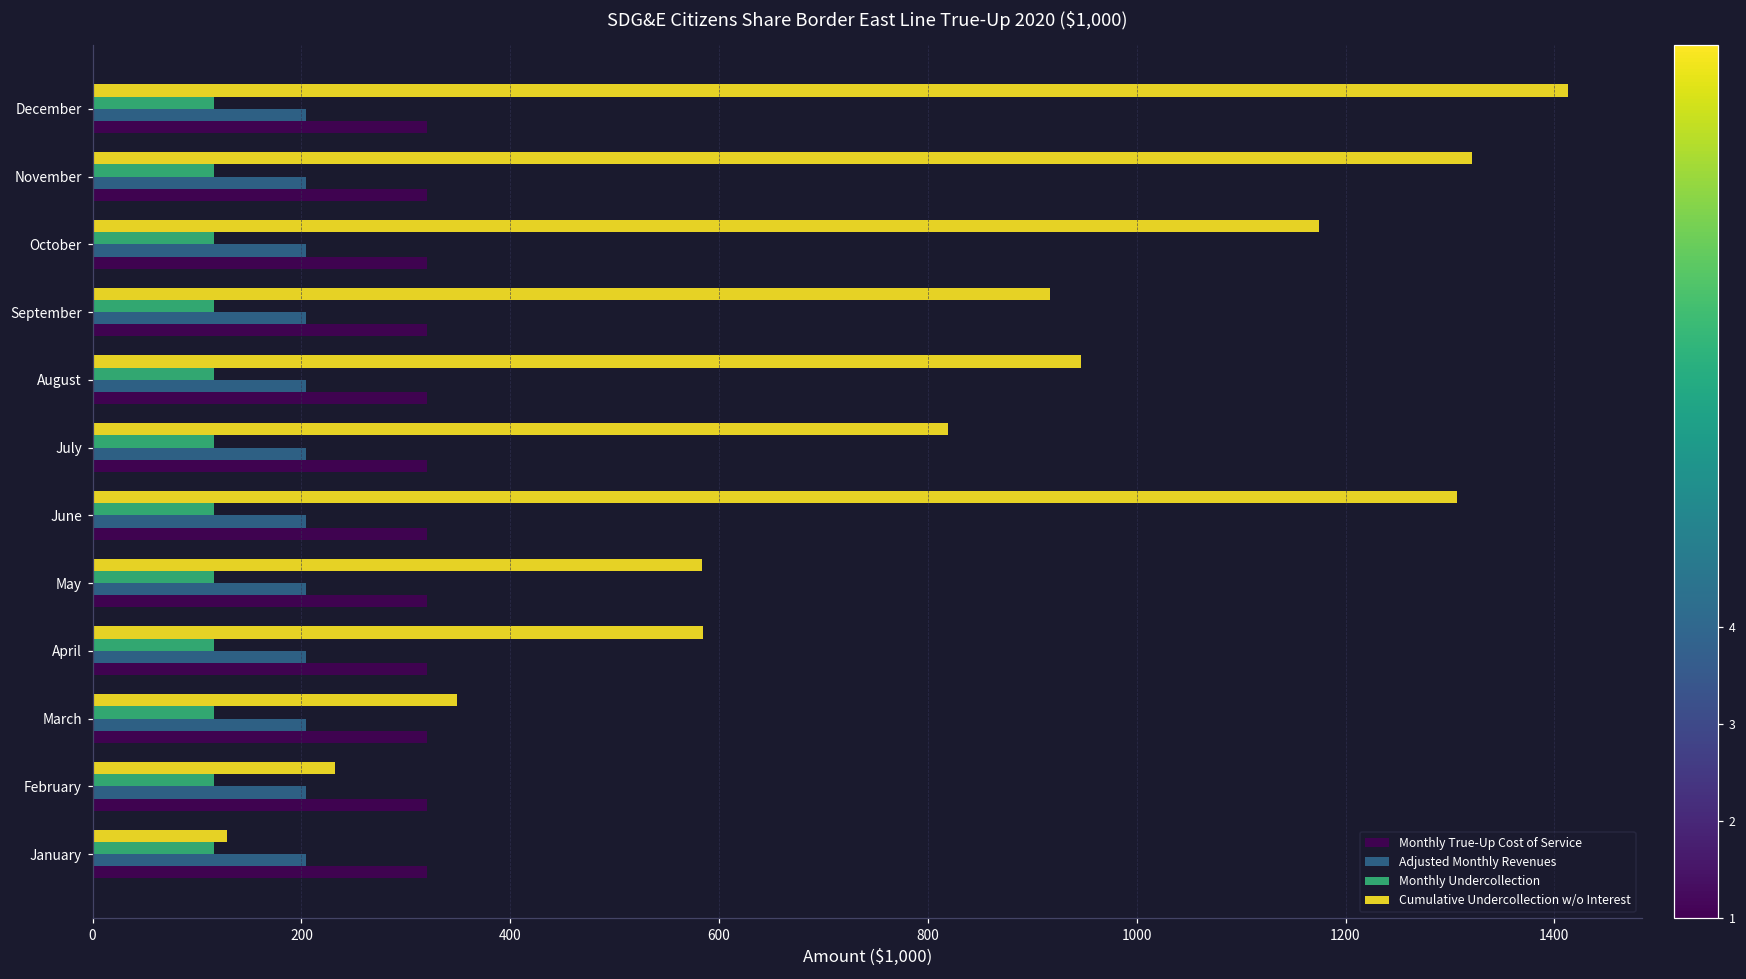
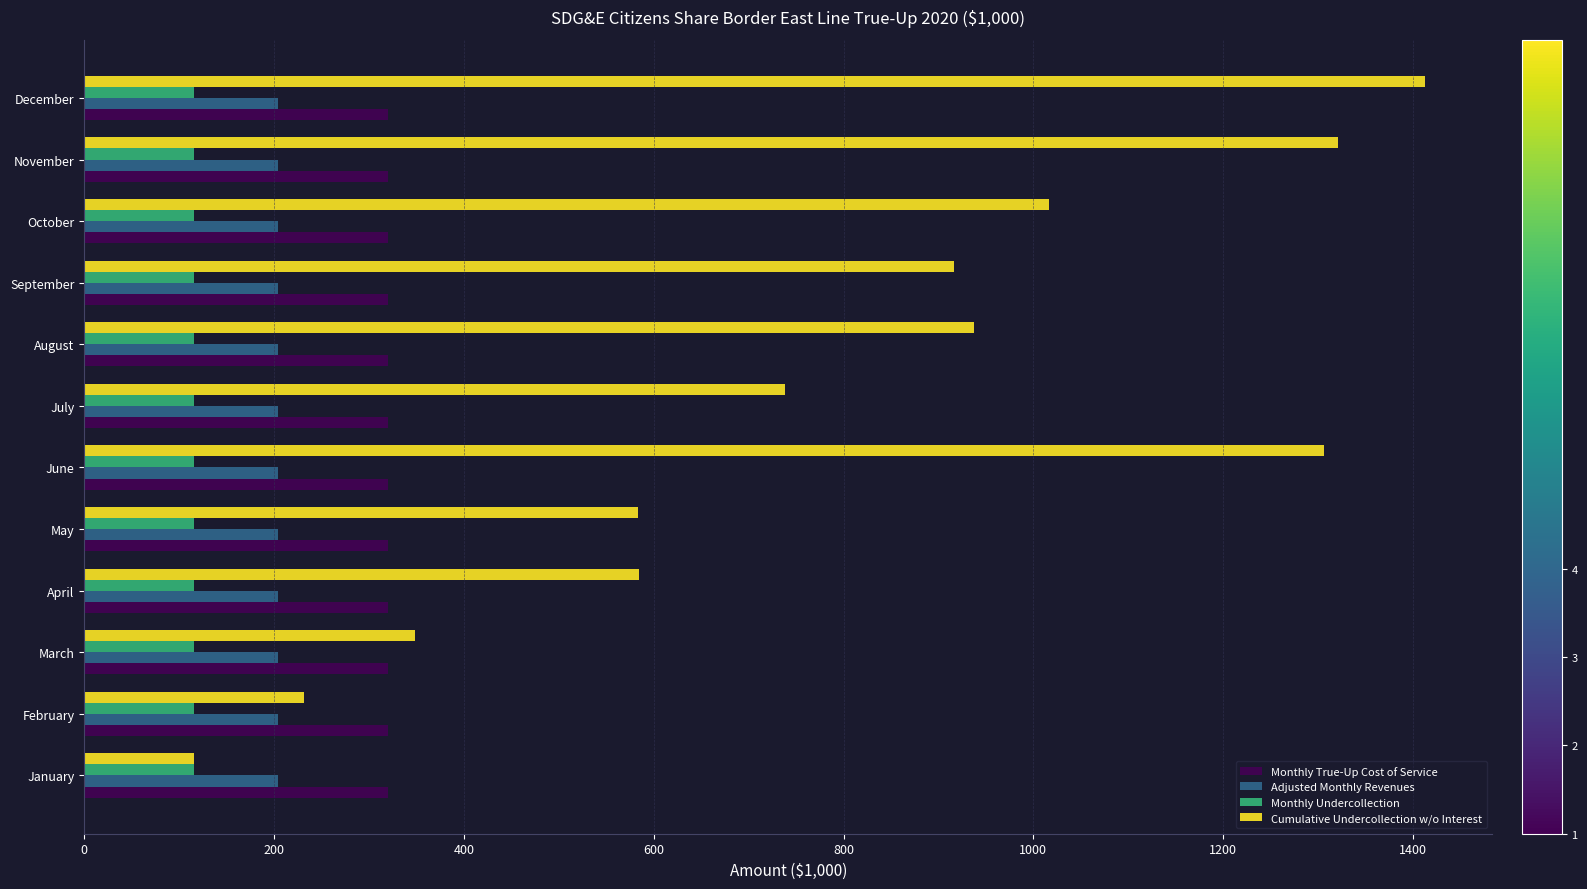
  {
    "Monthly True-Up Cost of Service": {
      "December": 320,
      "November": 320,
      "October": 320,
      "September": 320,
      "August": 320,
      "July": 320,
      "June": 320,
      "May": 320,
      "April": 320,
      "March": 320,
      "February": 320,
      "January": 320
    },
    "Adjusted Monthly Revenues": {
      "December": 200,
      "November": 200,
      "October": 200,
      "September": 200,
      "August": 200,
      "July": 200,
      "June": 200,
      "May": 200,
      "April": 200,
      "March": 200,
      "February": 200,
      "January": 200
    },
    "Monthly Undercollection": {
      "December": 120,
      "November": 120,
      "October": 120,
      "September": 120,
      "August": 120,
      "July": 120,
      "June": 120,
      "May": 120,
      "April": 120,
      "March": 120,
      "February": 120,
      "January": 120
    },
    "Cumulative Undercollection w/o Interest": {
      "December": 1410,
      "November": 1320,
-     "October": 1170,
+     "October": 1020,
      "September": 920,
-     "August": 950,
-     "July": 820,
+     "August": 940,
+     "July": 740,
      "June": 1310,
      "May": 580,
      "April": 580,
      "March": 350,
      "February": 230,
-     "January": 130
+     "January": 120
    }
  }
